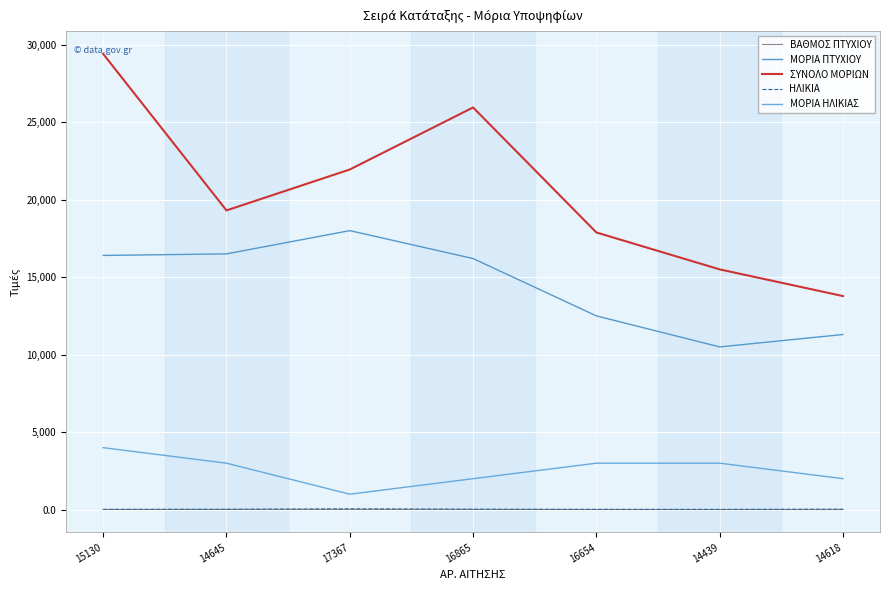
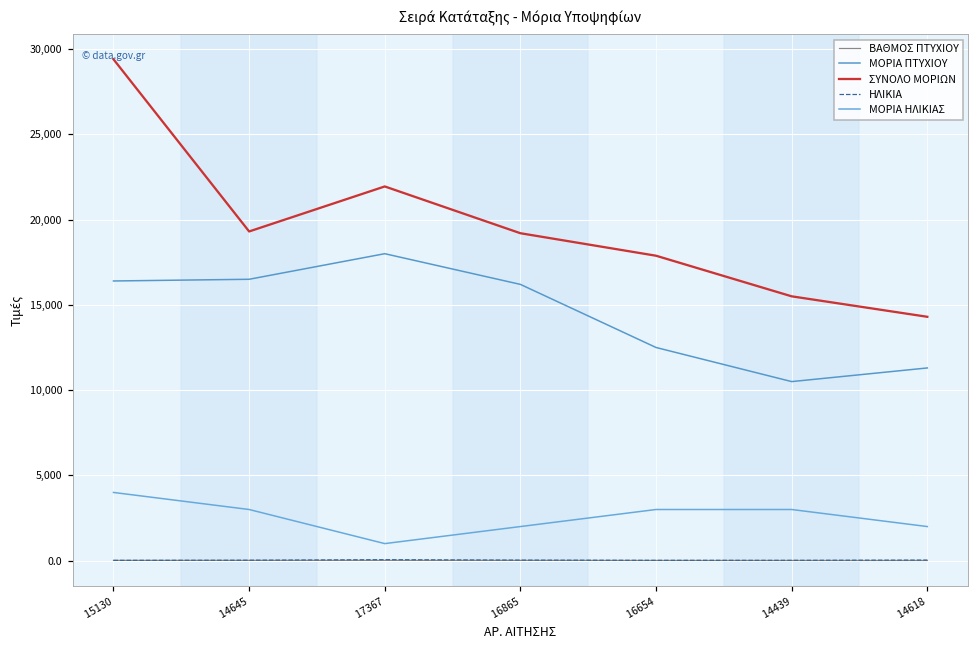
  {
    "ΣΥΝΟΛΟ ΜΟΡΙΩΝ": {
      "15130": "29,400",
      "14645": "19,300",
      "17367": "21,900",
-     "16865": "25,900",
+     "16865": "19,200",
      "16654": "17,900",
      "14439": "15,500",
-     "14618": "13,800"
+     "14618": "14,300"
    }
  }
